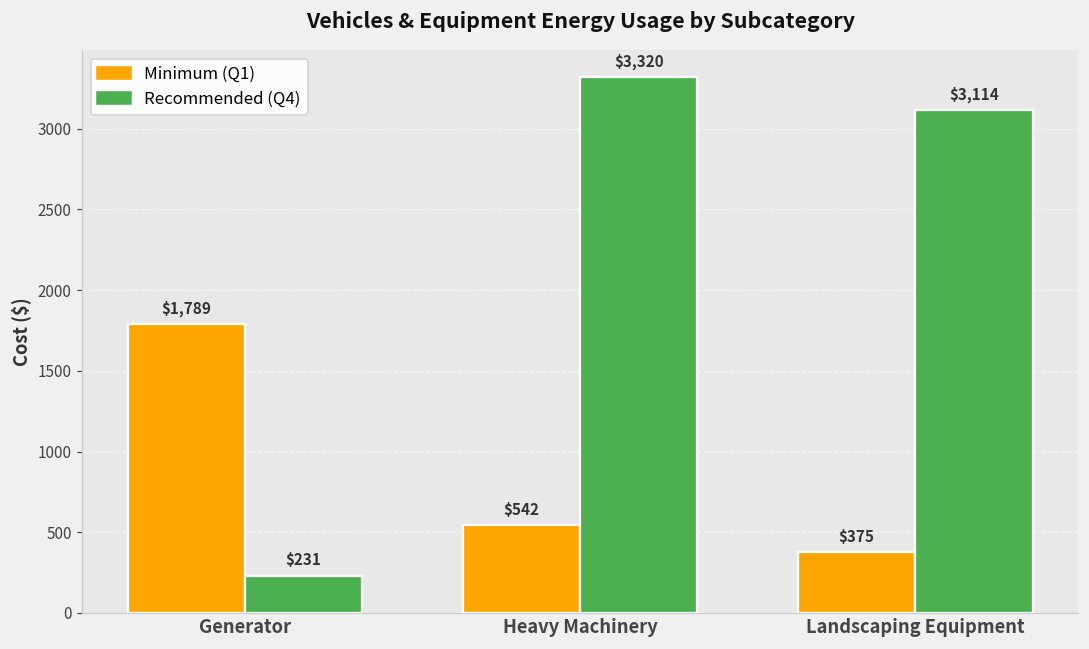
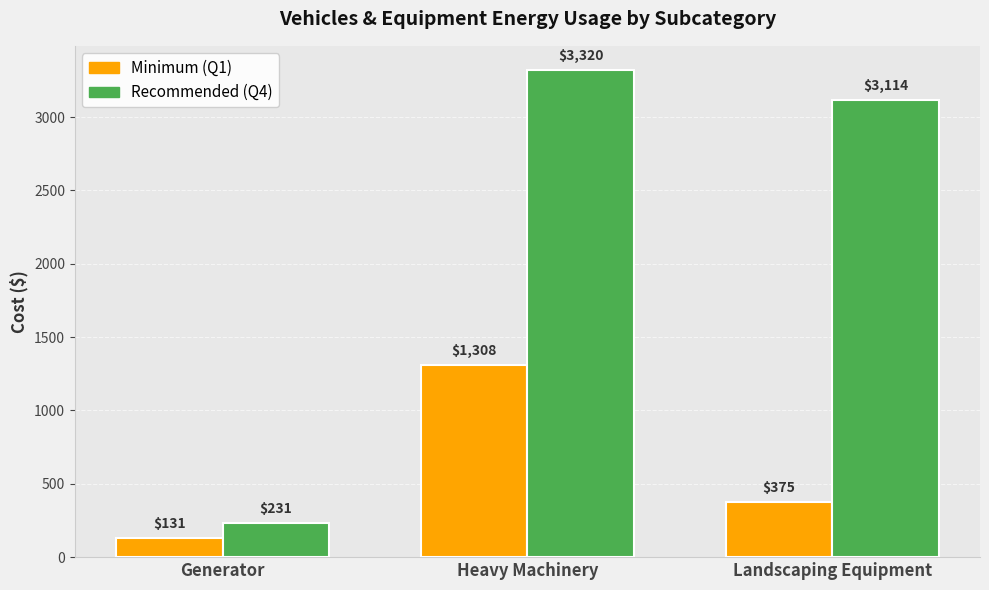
  {
    "Minimum (Q1)": {
-     "Generator": "$1,789",
-     "Heavy Machinery": "$542",
+     "Generator": "$131",
+     "Heavy Machinery": "$1,308",
      "Landscaping Equipment": "$375"
    },
    "Recommended (Q4)": {
      "Generator": "$231",
      "Heavy Machinery": "$3,320",
      "Landscaping Equipment": "$3,114"
    }
  }
